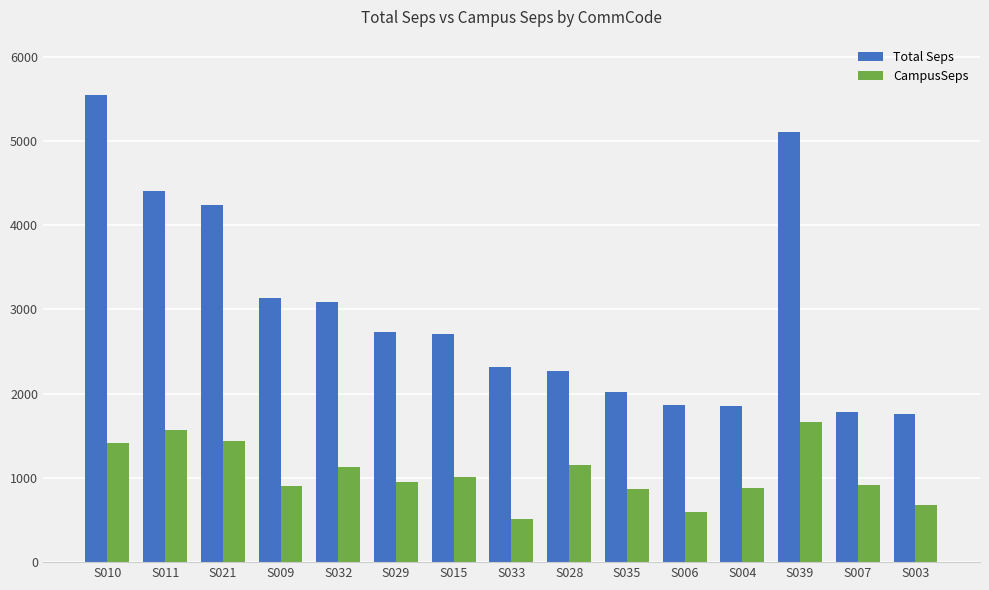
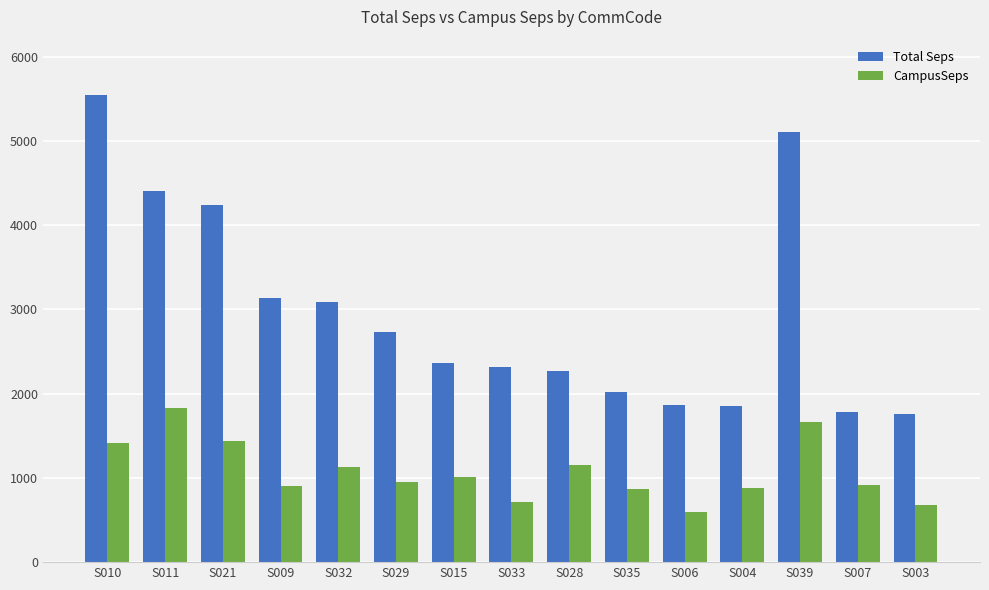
  {
    "Total Seps": {
      "S010": 5500,
      "S011": 4400,
      "S021": 4200,
      "S009": 3100,
      "S032": 3100,
      "S029": 2700,
-     "S015": 2700,
+     "S015": 2400,
      "S033": 2300,
      "S028": 2300,
      "S035": 2000,
      "S006": 1900,
      "S004": 1900,
      "S039": 5100,
      "S007": 1800,
      "S003": 1800
    },
    "CampusSeps": {
      "S010": 1400,
-     "S011": 1600,
+     "S011": 1800,
      "S021": 1400,
      "S009": 900,
      "S032": 1100,
      "S029": 1000,
      "S015": 1000,
-     "S033": 500,
+     "S033": 700,
      "S028": 1200,
      "S035": 900,
      "S006": 600,
      "S004": 900,
      "S039": 1700,
      "S007": 900,
      "S003": 700
    }
  }
